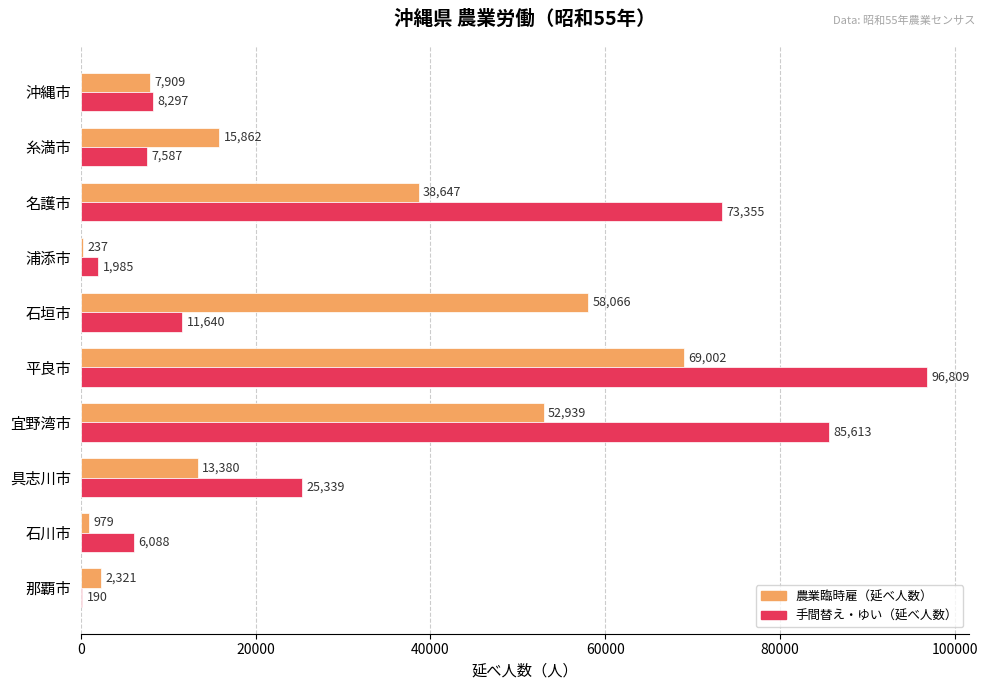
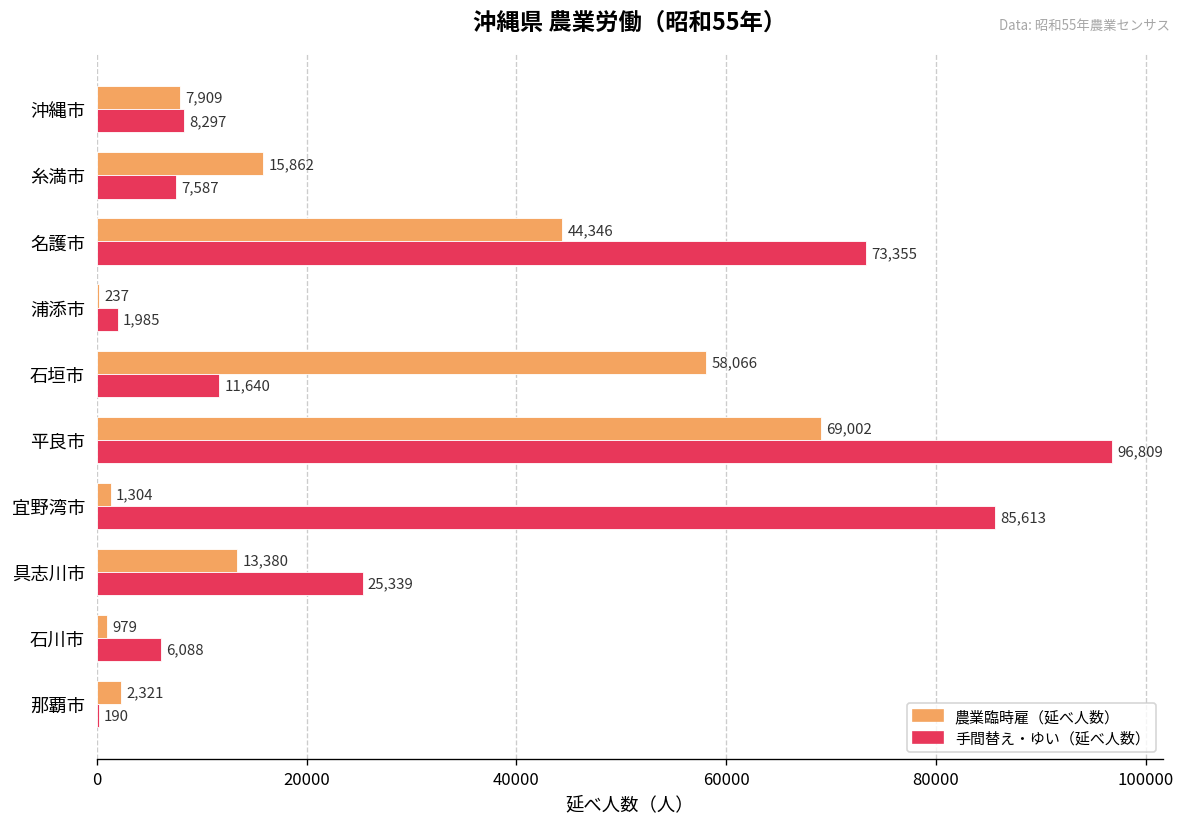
  {
    "農業臨時雇（延べ人数）": {
      "沖縄市": "7,909",
      "糸満市": "15,862",
-     "名護市": "38,647",
+     "名護市": "44,346",
      "浦添市": "237",
      "石垣市": "58,066",
      "平良市": "69,002",
-     "宜野湾市": "52,939",
+     "宜野湾市": "1,304",
      "具志川市": "13,380",
      "石川市": "979",
      "那覇市": "2,321"
    },
    "手間替え・ゆい（延べ人数）": {
      "沖縄市": "8,297",
      "糸満市": "7,587",
      "名護市": "73,355",
      "浦添市": "1,985",
      "石垣市": "11,640",
      "平良市": "96,809",
      "宜野湾市": "85,613",
      "具志川市": "25,339",
      "石川市": "6,088",
      "那覇市": "190"
    }
  }
